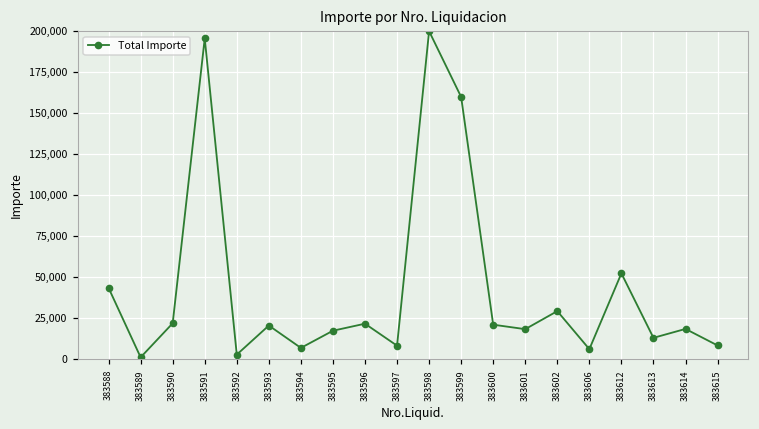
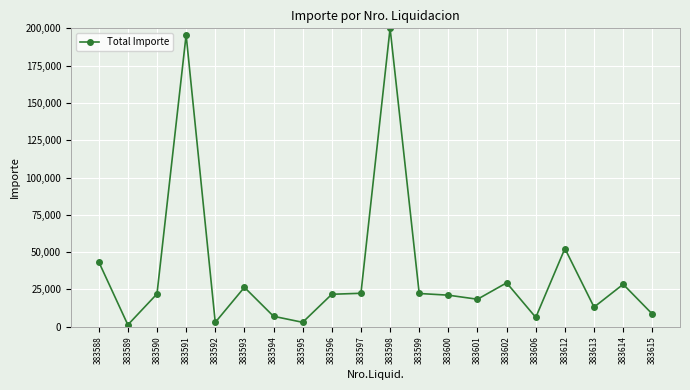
  {
    "383588": "44,000",
    "383589": "1,000",
    "383590": "22,000",
    "383591": "196,000",
    "383592": "3,000",
-   "383593": "21,000",
+   "383593": "26,000",
    "383594": "7,000",
-   "383595": "17,000",
+   "383595": "3,000",
    "383596": "22,000",
-   "383597": "8,000",
+   "383597": "22,000",
    "383598": "200,000",
-   "383599": "160,000",
+   "383599": "22,000",
    "383600": "21,000",
    "383601": "18,000",
    "383602": "29,000",
    "383606": "6,000",
    "383612": "52,000",
    "383613": "13,000",
-   "383614": "19,000",
+   "383614": "28,000",
    "383615": "9,000"
  }
